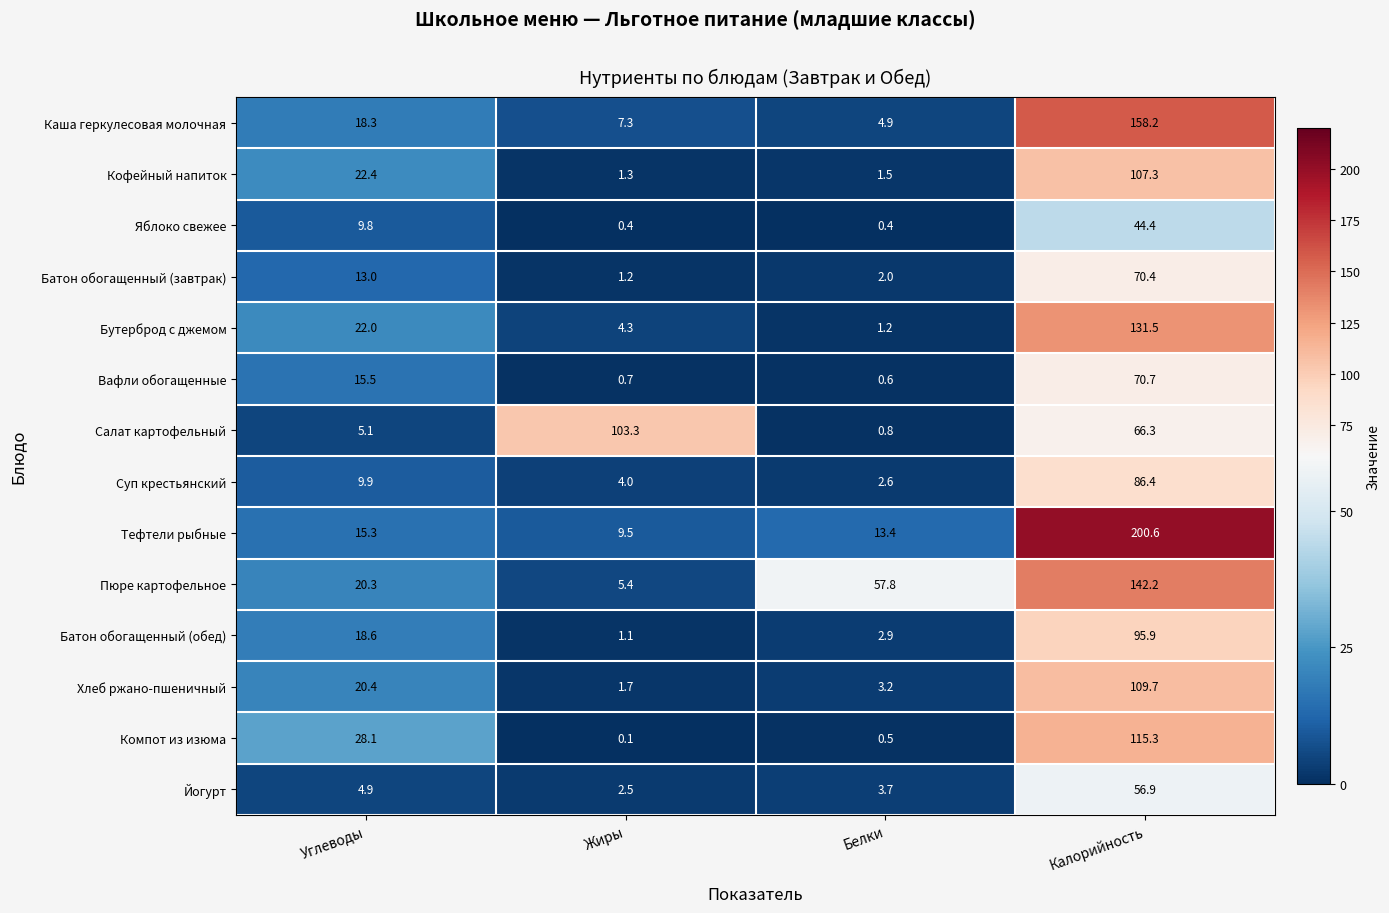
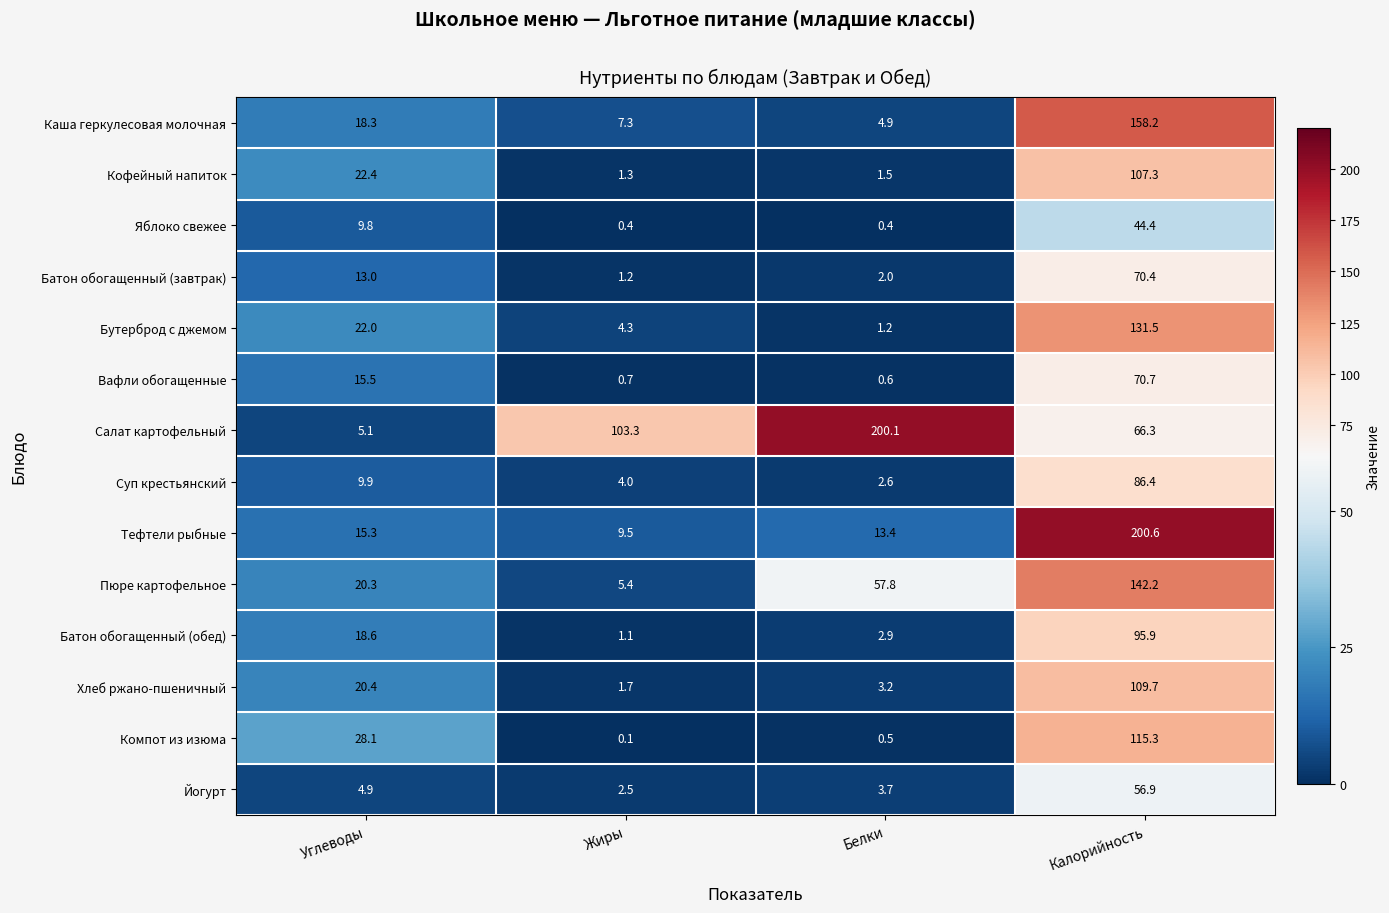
  {
    "Каша геркулесовая молочная": {
      "Углеводы": 18.3,
      "Жиры": 7.3,
      "Белки": 4.9,
      "Калорийность": 158.2
    },
    "Кофейный напиток": {
      "Углеводы": 22.4,
      "Жиры": 1.3,
      "Белки": 1.5,
      "Калорийность": 107.3
    },
    "Яблоко свежее": {
      "Углеводы": 9.8,
      "Жиры": 0.4,
      "Белки": 0.4,
      "Калорийность": 44.4
    },
    "Батон обогащенный (завтрак)": {
      "Углеводы": 13.0,
      "Жиры": 1.2,
      "Белки": 2.0,
      "Калорийность": 70.4
    },
    "Бутерброд с джемом": {
      "Углеводы": 22.0,
      "Жиры": 4.3,
      "Белки": 1.2,
      "Калорийность": 131.5
    },
    "Вафли обогащенные": {
      "Углеводы": 15.5,
      "Жиры": 0.7,
      "Белки": 0.6,
      "Калорийность": 70.7
    },
    "Салат картофельный": {
      "Углеводы": 5.1,
      "Жиры": 103.3,
-     "Белки": 0.8,
+     "Белки": 200.1,
      "Калорийность": 66.3
    },
    "Суп крестьянский": {
      "Углеводы": 9.9,
      "Жиры": 4.0,
      "Белки": 2.6,
      "Калорийность": 86.4
    },
    "Тефтели рыбные": {
      "Углеводы": 15.3,
      "Жиры": 9.5,
      "Белки": 13.4,
      "Калорийность": 200.6
    },
    "Пюре картофельное": {
      "Углеводы": 20.3,
      "Жиры": 5.4,
      "Белки": 57.8,
      "Калорийность": 142.2
    },
    "Батон обогащенный (обед)": {
      "Углеводы": 18.6,
      "Жиры": 1.1,
      "Белки": 2.9,
      "Калорийность": 95.9
    },
    "Хлеб ржано-пшеничный": {
      "Углеводы": 20.4,
      "Жиры": 1.7,
      "Белки": 3.2,
      "Калорийность": 109.7
    },
    "Компот из изюма": {
      "Углеводы": 28.1,
      "Жиры": 0.1,
      "Белки": 0.5,
      "Калорийность": 115.3
    },
    "Йогурт": {
      "Углеводы": 4.9,
      "Жиры": 2.5,
      "Белки": 3.7,
      "Калорийность": 56.9
    }
  }
